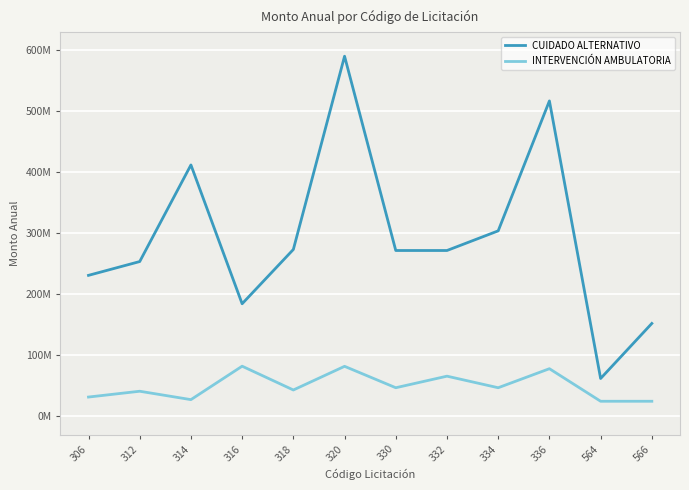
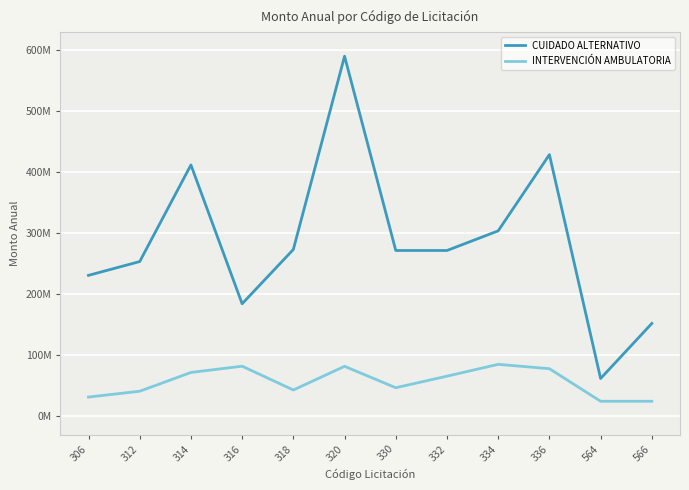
  {
    "CUIDADO ALTERNATIVO": {
      "306": 230000000,
      "312": 250000000,
      "314": 410000000,
      "316": 180000000,
      "318": 270000000,
      "320": 590000000,
      "330": 270000000,
      "332": 270000000,
      "334": 300000000,
-     "336": 520000000,
+     "336": 430000000,
      "564": 60000000,
      "566": 150000000
    },
    "INTERVENCIÓN AMBULATORIA": {
      "306": 30000000,
      "312": 40000000,
-     "314": 30000000,
+     "314": 70000000,
      "316": 80000000,
      "318": 40000000,
      "320": 80000000,
      "330": 50000000,
      "332": 70000000,
-     "334": 50000000,
+     "334": 90000000,
      "336": 80000000,
      "564": 20000000,
      "566": 20000000
    }
  }
